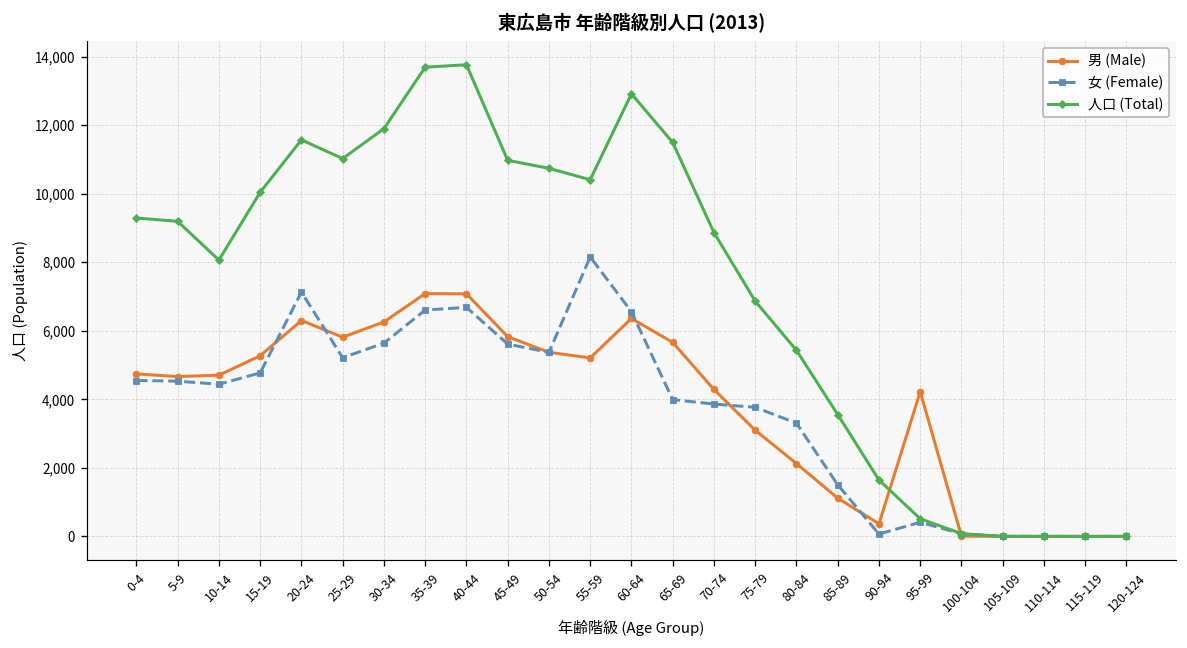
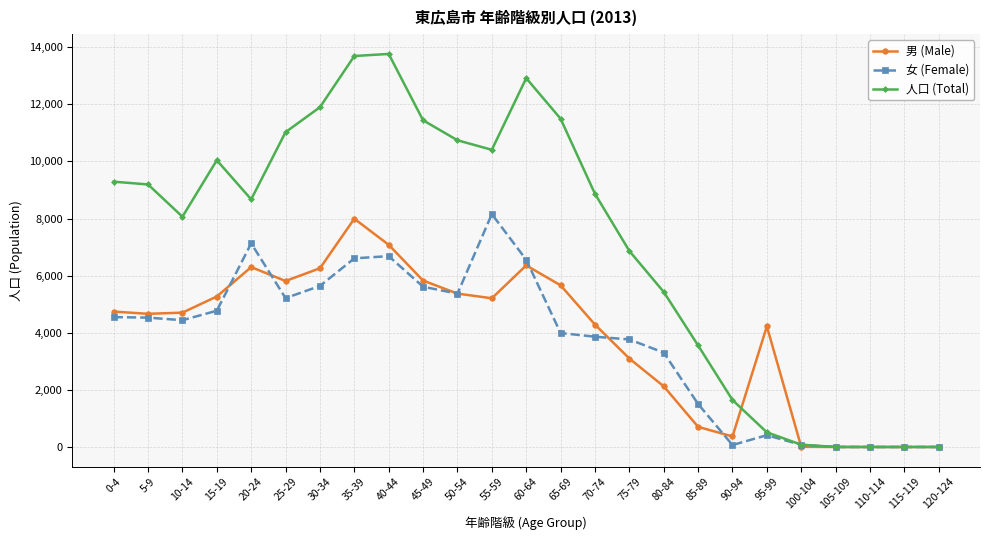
  {
    "男 (Male)": {
      "0-4": "4,700",
      "5-9": "4,700",
      "10-14": "4,700",
      "15-19": "5,300",
      "20-24": "6,300",
      "25-29": "5,800",
      "30-34": "6,300",
-     "35-39": "7,100",
+     "35-39": "8,000",
      "40-44": "7,100",
      "45-49": "5,800",
      "55-59": "5,200",
      "60-64": "6,400",
      "65-69": "5,700",
      "70-74": "4,300",
      "75-79": "3,100",
      "80-84": "2,100",
-     "85-89": "1,100",
+     "85-89": "700",
      "90-94": "400",
      "95-99": "4,200"
    },
    "女 (Female)": {
      "0-4": "4,500",
      "5-9": "4,500",
      "10-14": "4,400",
      "15-19": "4,800",
      "20-24": "7,100",
      "25-29": "5,200",
      "30-34": "5,600",
      "35-39": "6,600",
      "40-44": "6,700",
      "45-49": "5,600",
      "55-59": "8,200",
      "60-64": "6,600",
      "65-69": "4,000",
      "70-74": "3,900",
      "75-79": "3,800",
      "80-84": "3,300",
      "85-89": "1,500",
      "90-94": "100",
      "95-99": "400"
    },
    "人口 (Total)": {
      "0-4": "9,300",
      "5-9": "9,200",
      "10-14": "8,100",
      "15-19": "10,000",
-     "20-24": "11,600",
+     "20-24": "8,700",
      "25-29": "11,000",
      "30-34": "11,900",
      "35-39": "13,700",
      "40-44": "13,800",
-     "45-49": "11,000",
+     "45-49": "11,400",
      "50-54": "10,700",
      "55-59": "10,400",
      "60-64": "12,900",
      "65-69": "11,500",
      "70-74": "8,900",
      "75-79": "6,900",
      "80-84": "5,400",
      "85-89": "3,600",
      "90-94": "1,600",
      "95-99": "500"
    }
  }
